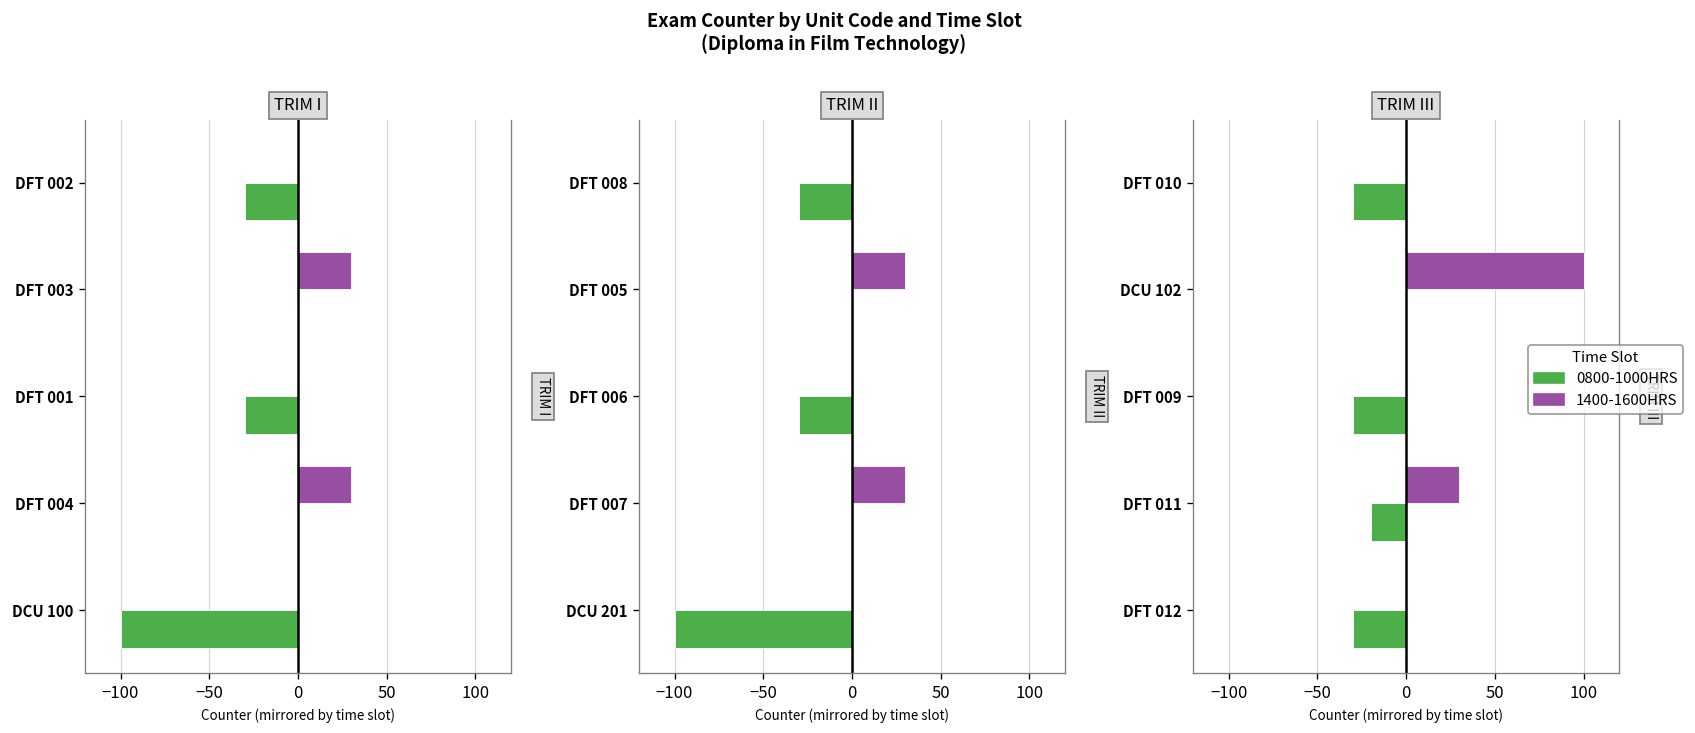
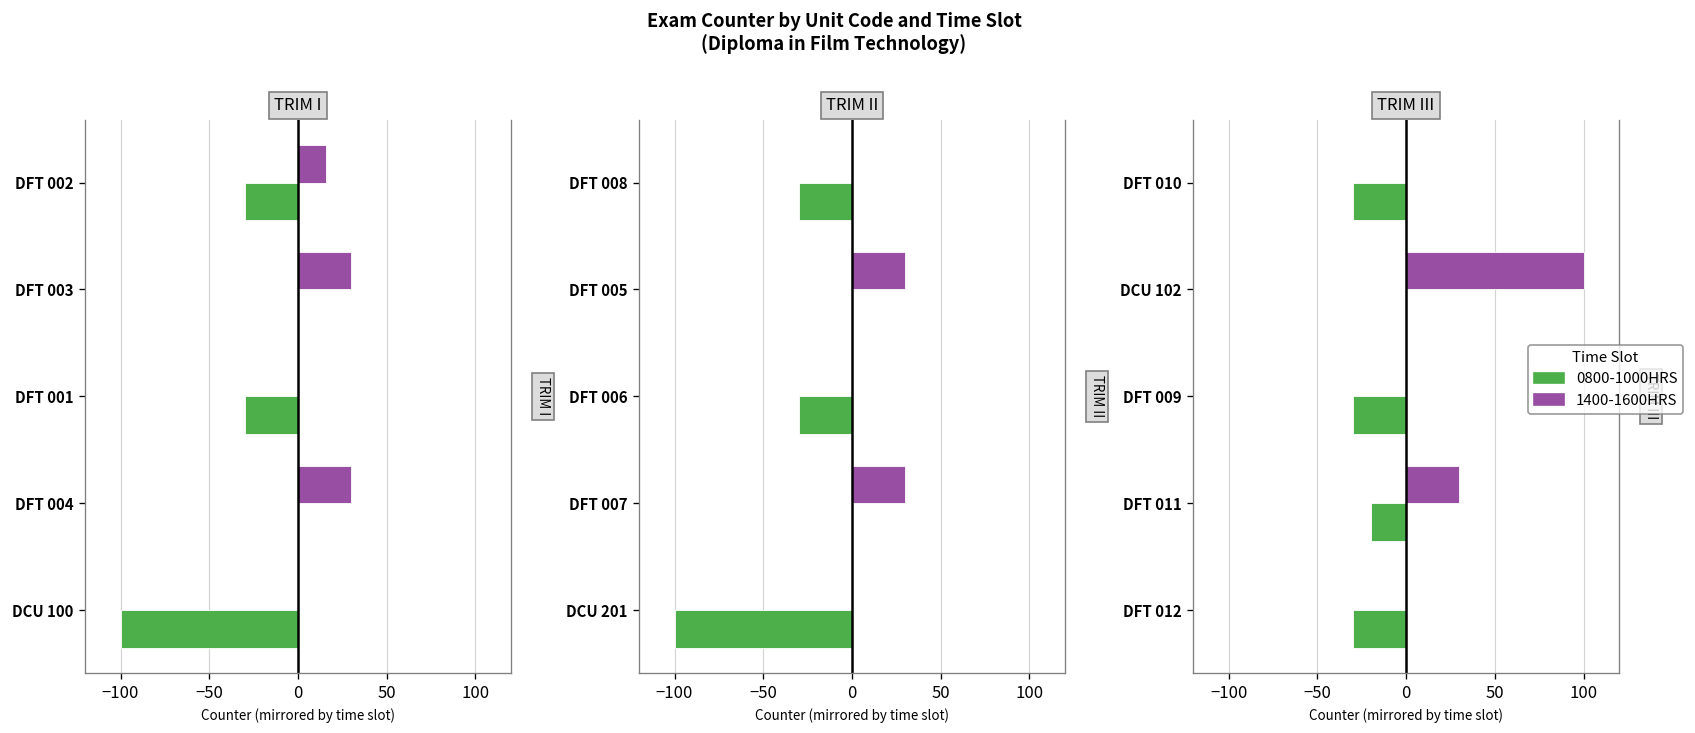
  {
    "TRIM I": {
      "0800-1000HRS": {
        "DFT 002": -30,
        "DFT 003": 0,
        "DFT 001": -30,
        "DFT 004": 0,
        "DCU 100": -100
      },
      "1400-1600HRS": {
-       "DFT 002": 0,
+       "DFT 002": 16,
        "DFT 003": 30,
        "DFT 001": 0,
        "DFT 004": 30,
        "DCU 100": 0
      }
    },
    "TRIM II": {
      "0800-1000HRS": {
        "DFT 008": -30,
        "DFT 005": 0,
        "DFT 006": -30,
        "DFT 007": 0,
        "DCU 201": -100
      },
      "1400-1600HRS": {
        "DFT 008": 0,
        "DFT 005": 30,
        "DFT 006": 0,
        "DFT 007": 30,
        "DCU 201": 0
      }
    },
    "TRIM III": {
      "0800-1000HRS": {
        "DFT 010": -30,
        "DCU 102": 0,
        "DFT 009": -30,
        "DFT 011": -20,
        "DFT 012": -30
      },
      "1400-1600HRS": {
        "DFT 010": 0,
        "DCU 102": 100,
        "DFT 009": 0,
        "DFT 011": 30,
        "DFT 012": 0
      }
    }
  }
